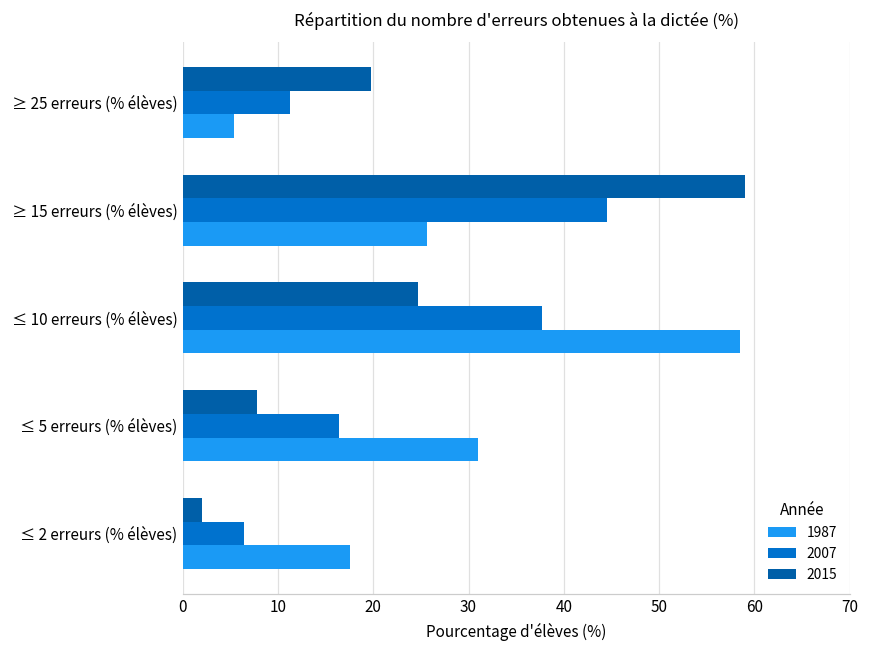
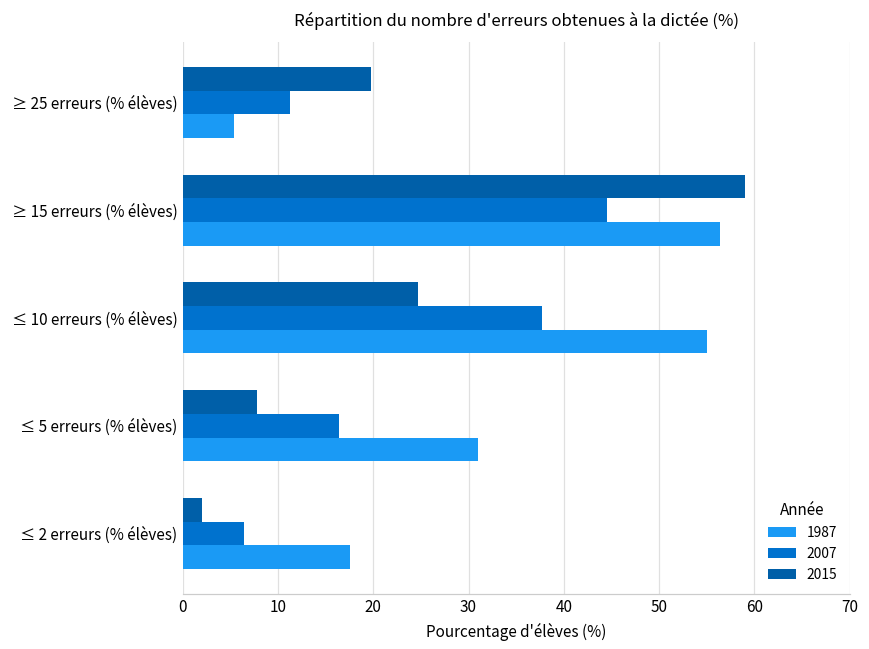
  {
    "1987": {
      "≥ 25 erreurs (% élèves)": 5,
-     "≥ 15 erreurs (% élèves)": 26,
-     "≤ 10 erreurs (% élèves)": 59,
+     "≥ 15 erreurs (% élèves)": 56,
+     "≤ 10 erreurs (% élèves)": 55,
      "≤ 5 erreurs (% élèves)": 31,
      "≤ 2 erreurs (% élèves)": 18
    }
  }
